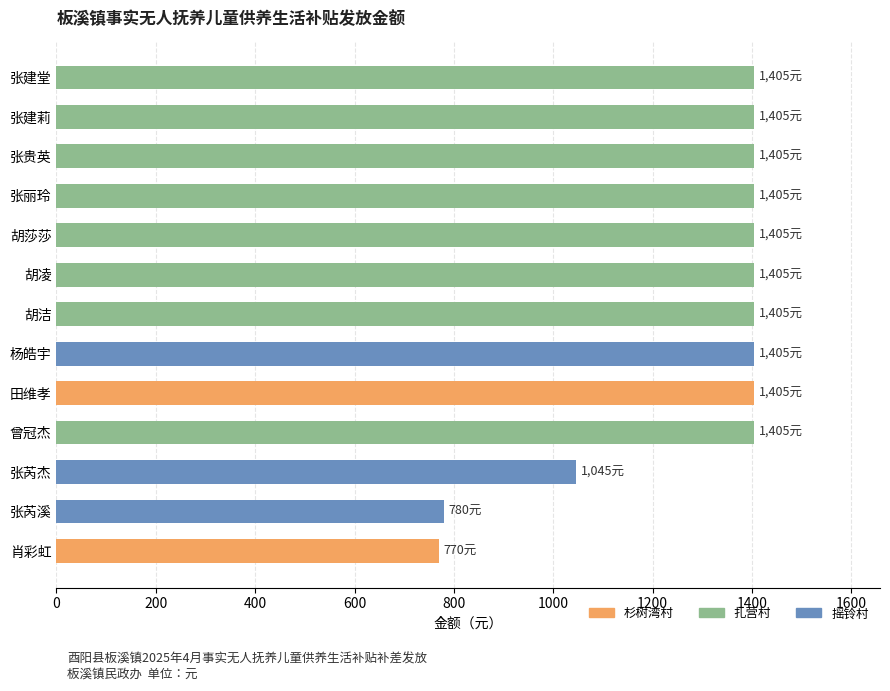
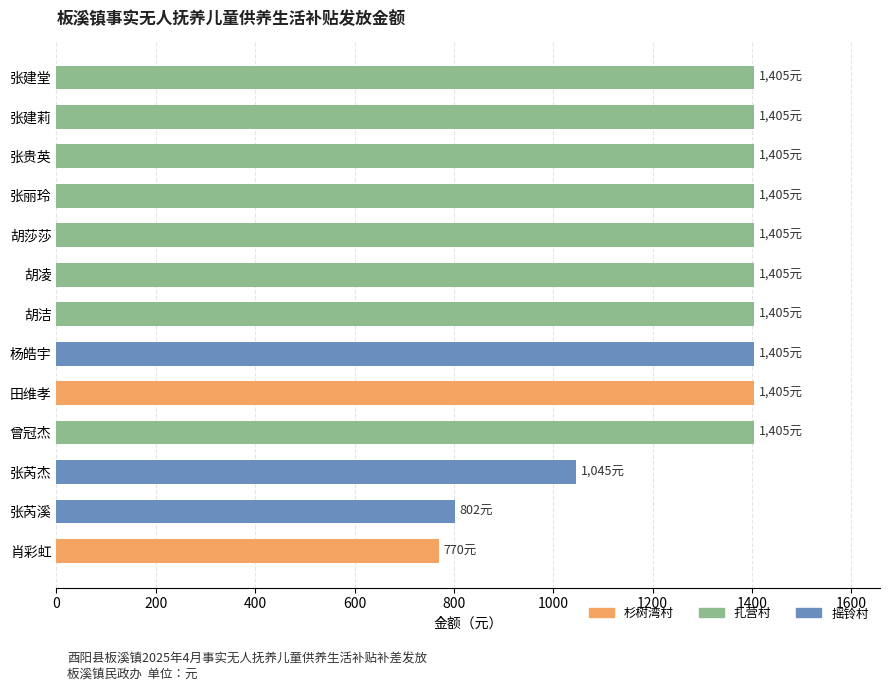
  {
    "张建堂": "1,405元",
    "张建莉": "1,405元",
    "张贵英": "1,405元",
    "张丽玲": "1,405元",
    "胡莎莎": "1,405元",
    "胡凌": "1,405元",
    "胡洁": "1,405元",
    "杨皓宇": "1,405元",
    "田维孝": "1,405元",
    "曾冠杰": "1,405元",
    "张芮杰": "1,045元",
-   "张芮溪": "780元",
+   "张芮溪": "802元",
    "肖彩虹": "770元"
  }
